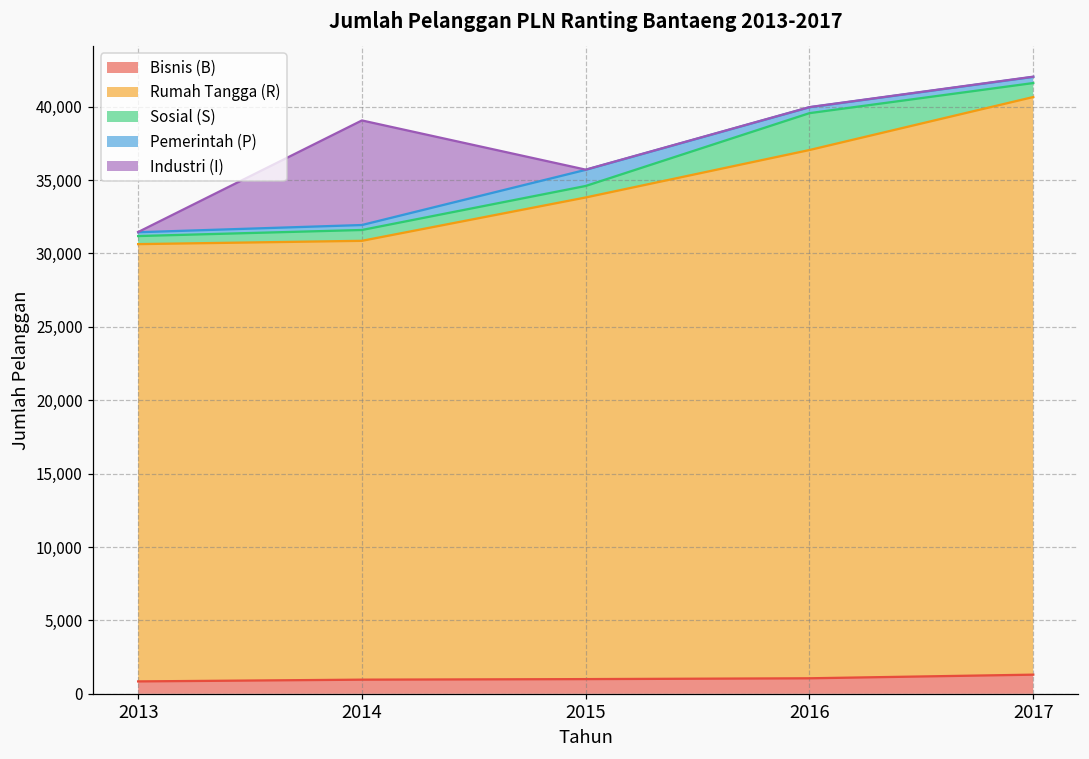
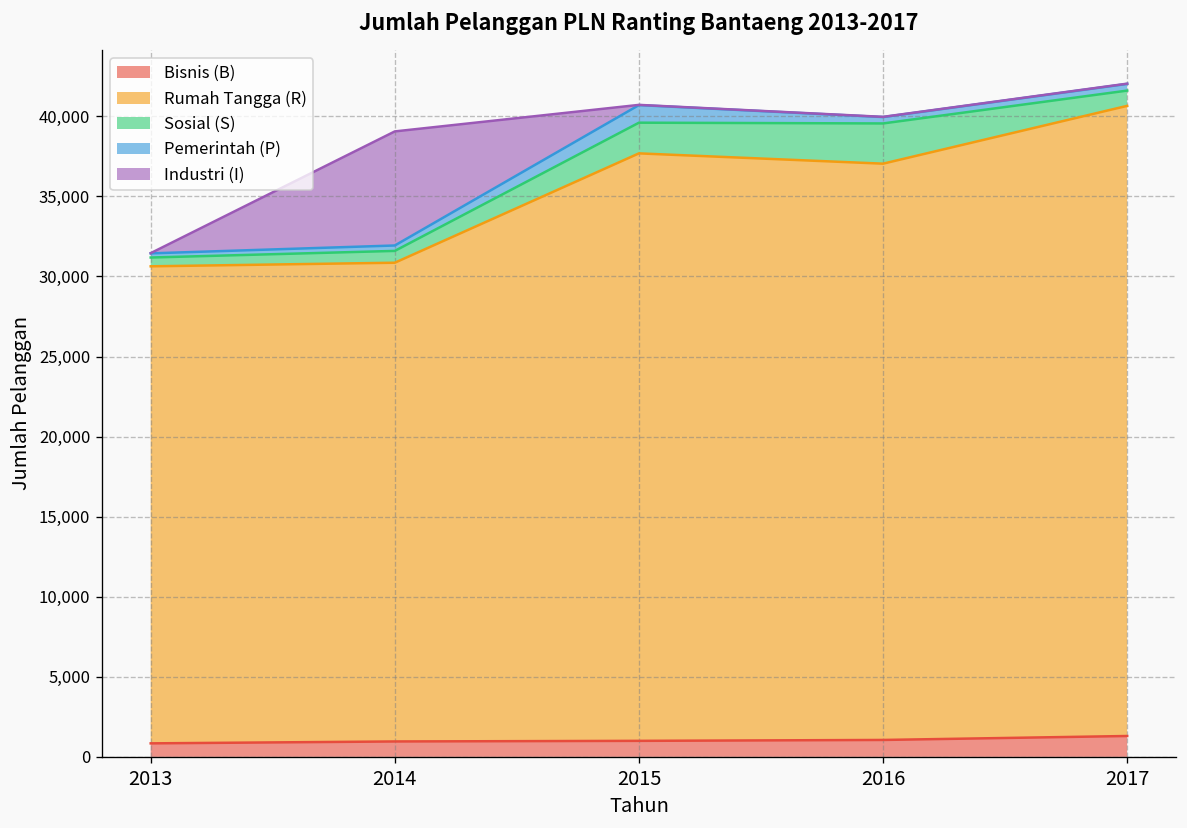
  {
    "Bisnis (B)": {
      "2013": "800",
      "2014": "1,000",
      "2015": "1,000",
      "2016": "1,100",
      "2017": "1,300"
    },
    "Rumah Tangga (R)": {
      "2013": "29,800",
      "2014": "29,900",
-     "2015": "32,800",
+     "2015": "36,700",
      "2016": "36,000",
      "2017": "39,300"
    },
    "Sosial (S)": {
      "2013": "600",
      "2014": "700",
-     "2015": "800",
+     "2015": "1,900",
      "2016": "2,500",
      "2017": "1,000"
    },
    "Pemerintah (P)": {
      "2014": "300"
    },
    "Industri (I)": {
      "2014": "7,100"
    }
  }
